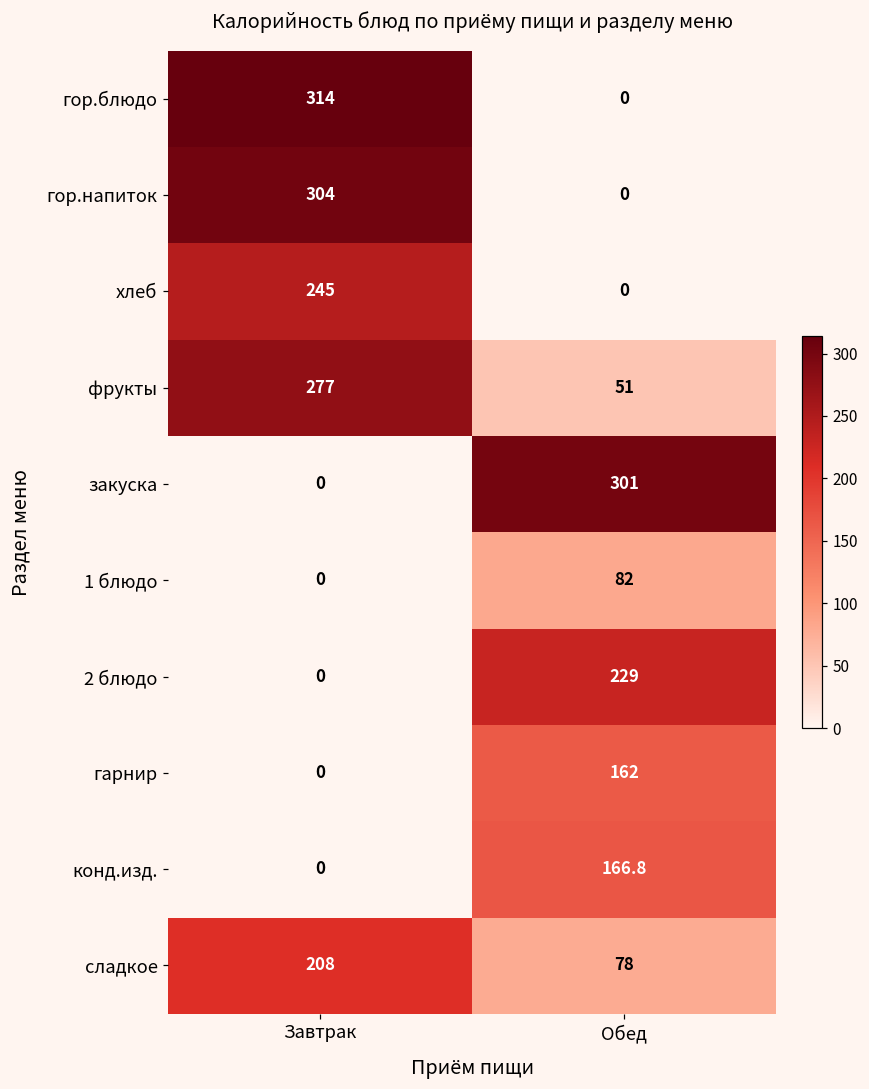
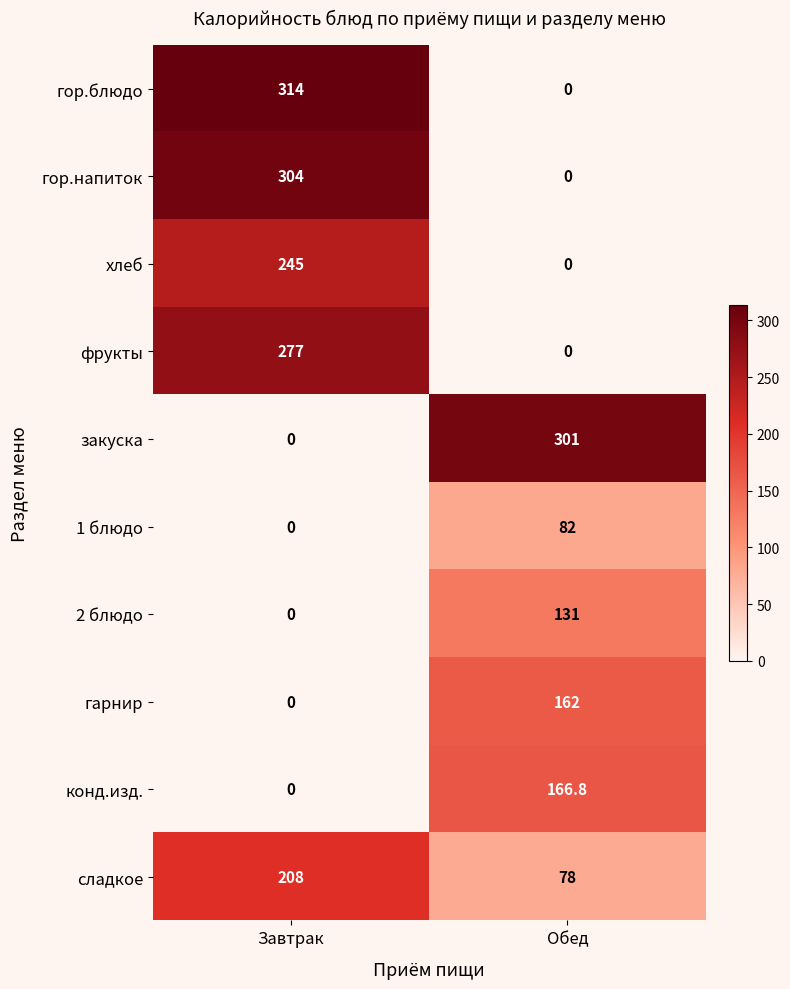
  {
    "гор.блюдо": {
      "Завтрак": 314,
      "Обед": 0
    },
    "гор.напиток": {
      "Завтрак": 304,
      "Обед": 0
    },
    "хлеб": {
      "Завтрак": 245,
      "Обед": 0
    },
    "фрукты": {
      "Завтрак": 277,
-     "Обед": 51
+     "Обед": 0
    },
    "закуска": {
      "Завтрак": 0,
      "Обед": 301
    },
    "1 блюдо": {
      "Завтрак": 0,
      "Обед": 82
    },
    "2 блюдо": {
      "Завтрак": 0,
-     "Обед": 229
+     "Обед": 131
    },
    "гарнир": {
      "Завтрак": 0,
      "Обед": 162
    },
    "конд.изд.": {
      "Завтрак": 0,
      "Обед": 166.8
    },
    "сладкое": {
      "Завтрак": 208,
      "Обед": 78
    }
  }
